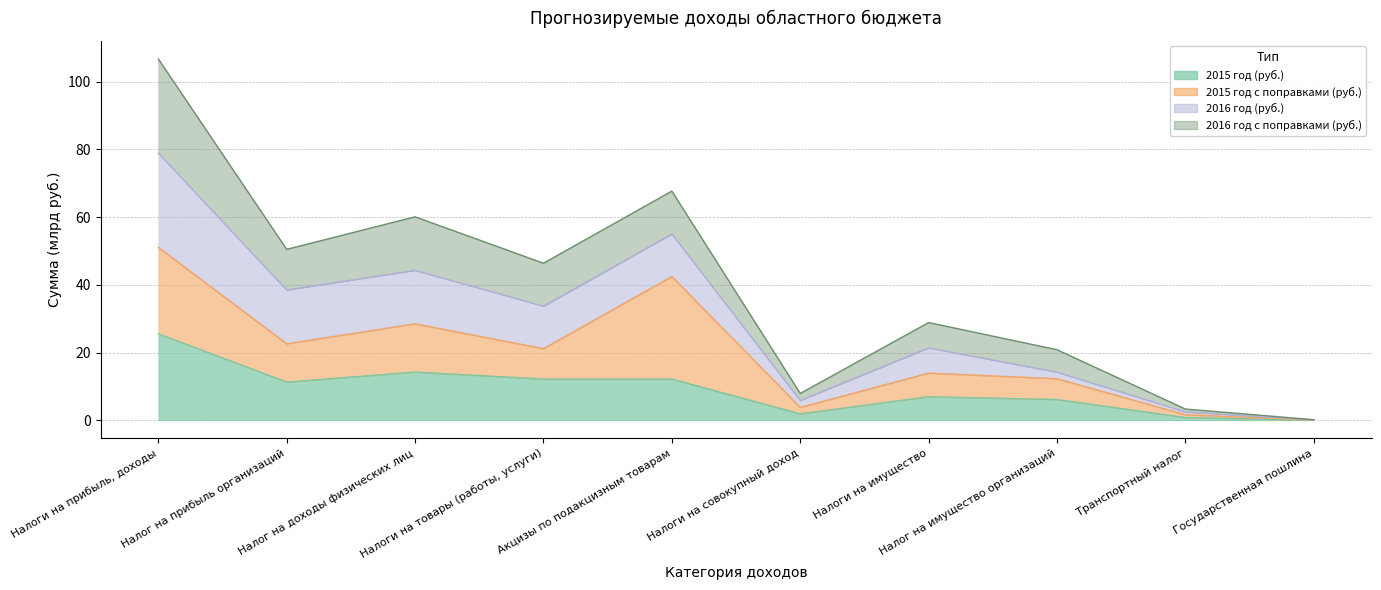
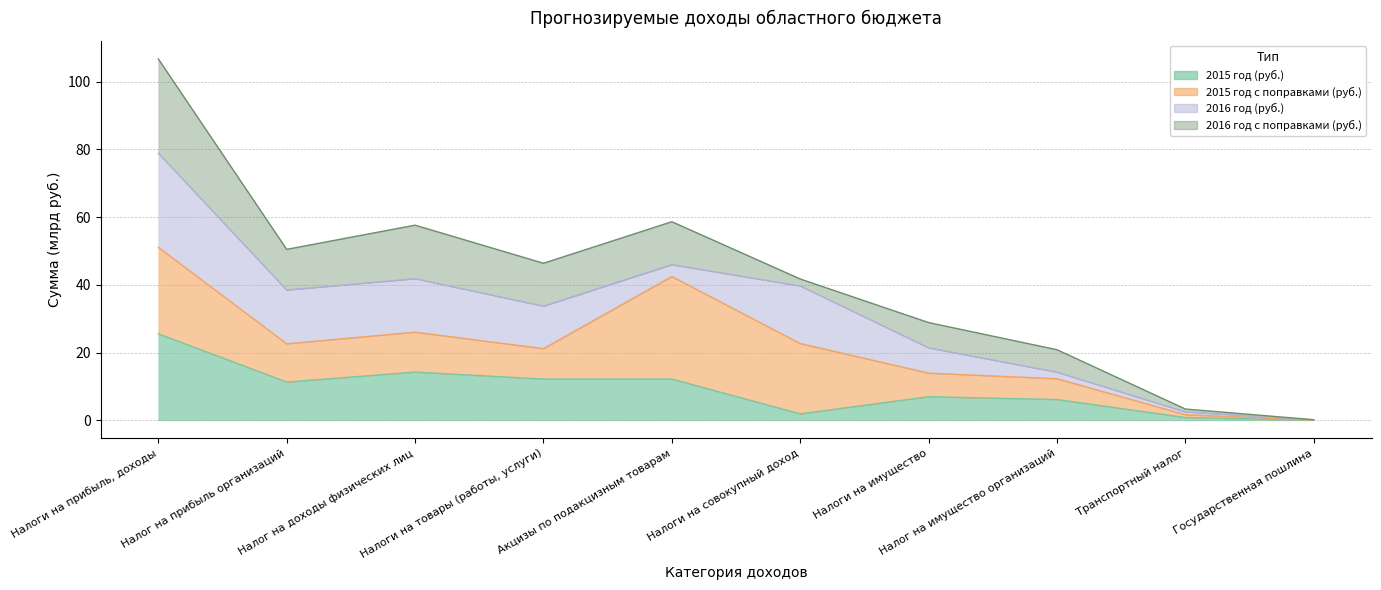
  {
    "2015 год с поправками (руб.)": {
      "Налоги на прибыль, доходы": 26,
      "Налог на прибыль организаций": 11,
-     "Налог на доходы физических лиц": 14,
+     "Налог на доходы физических лиц": 12,
      "Налоги на товары (работы, услуги)": 9,
      "Акцизы по подакцизным товарам": 30,
-     "Налоги на совокупный доход": 2,
+     "Налоги на совокупный доход": 21,
      "Налоги на имущество": 7,
      "Налог на имущество организаций": 6,
      "Транспортный налог": 1
    },
    "2016 год (руб.)": {
      "Налоги на прибыль, доходы": 28,
      "Налог на прибыль организаций": 16,
      "Налог на доходы физических лиц": 16,
      "Налоги на товары (работы, услуги)": 13,
-     "Акцизы по подакцизным товарам": 13,
-     "Налоги на совокупный доход": 2,
+     "Акцизы по подакцизным товарам": 4,
+     "Налоги на совокупный доход": 17,
      "Налоги на имущество": 7,
      "Налог на имущество организаций": 2,
      "Транспортный налог": 1
    }
  }
